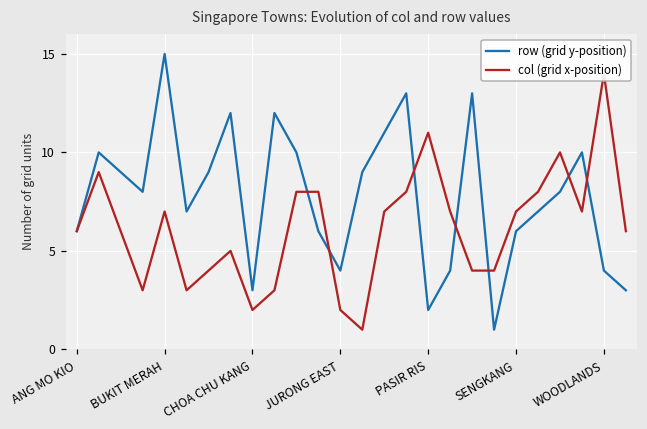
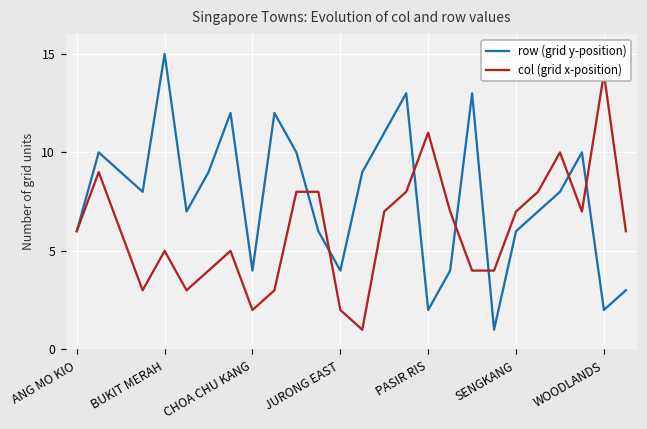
  {
    "row (grid y-position)": {
      "BUKIT MERAH": 15,
-     "CHOA CHU KANG": 3,
+     "CHOA CHU KANG": 4,
      "JURONG EAST": 4,
      "PASIR RIS": 2,
      "SENGKANG": 6,
-     "WOODLANDS": 4
+     "WOODLANDS": 2
    },
    "col (grid x-position)": {
-     "BUKIT MERAH": 7,
+     "BUKIT MERAH": 5,
      "CHOA CHU KANG": 2,
      "JURONG EAST": 2,
      "PASIR RIS": 11,
      "SENGKANG": 7
    }
  }
